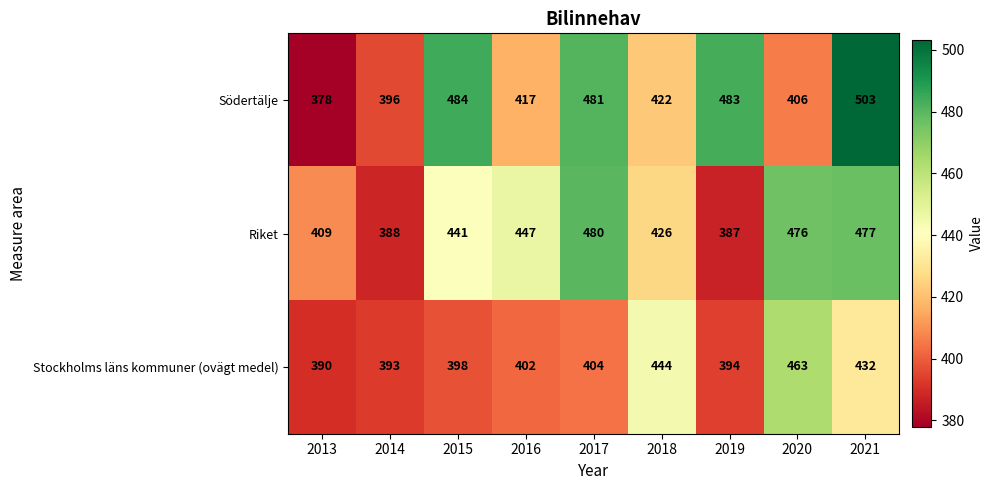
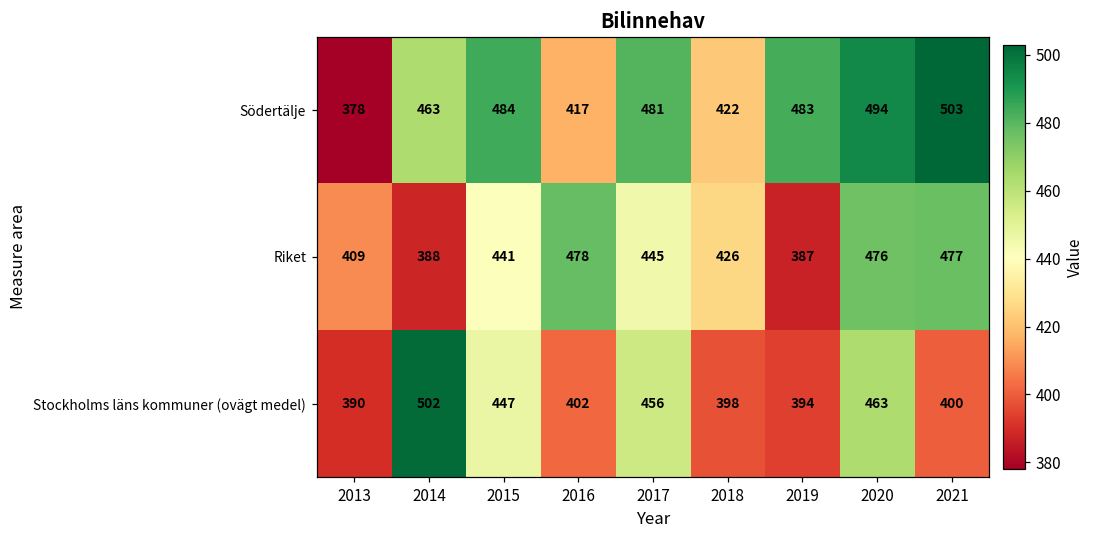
  {
    "Södertälje": {
      "2013": 378,
-     "2014": 396,
+     "2014": 463,
      "2015": 484,
      "2016": 417,
      "2017": 481,
      "2018": 422,
      "2019": 483,
-     "2020": 406,
+     "2020": 494,
      "2021": 503
    },
    "Riket": {
      "2013": 409,
      "2014": 388,
      "2015": 441,
-     "2016": 447,
-     "2017": 480,
+     "2016": 478,
+     "2017": 445,
      "2018": 426,
      "2019": 387,
      "2020": 476,
      "2021": 477
    },
    "Stockholms läns kommuner (ovägt medel)": {
      "2013": 390,
-     "2014": 393,
-     "2015": 398,
+     "2014": 502,
+     "2015": 447,
      "2016": 402,
-     "2017": 404,
-     "2018": 444,
+     "2017": 456,
+     "2018": 398,
      "2019": 394,
      "2020": 463,
-     "2021": 432
+     "2021": 400
    }
  }
